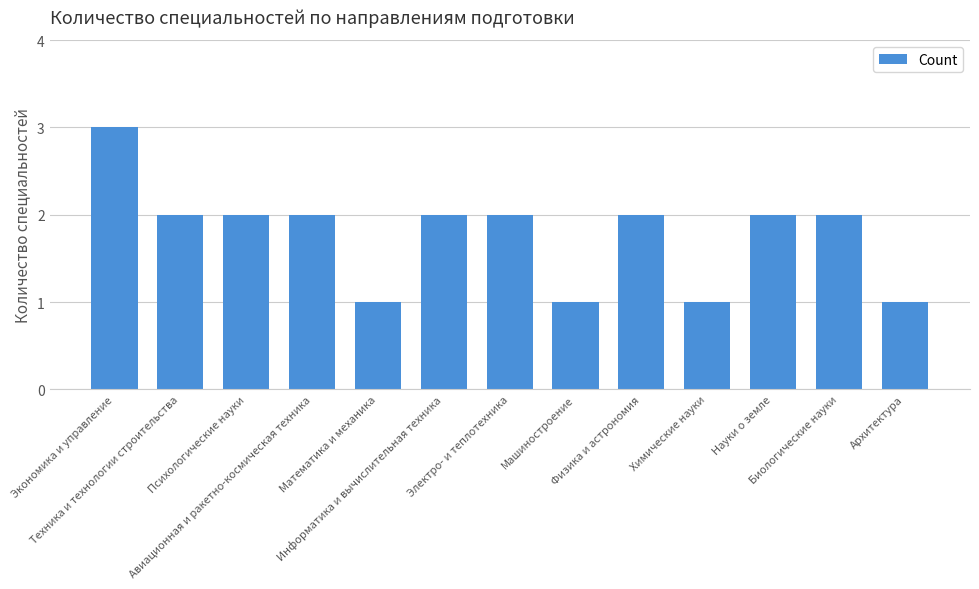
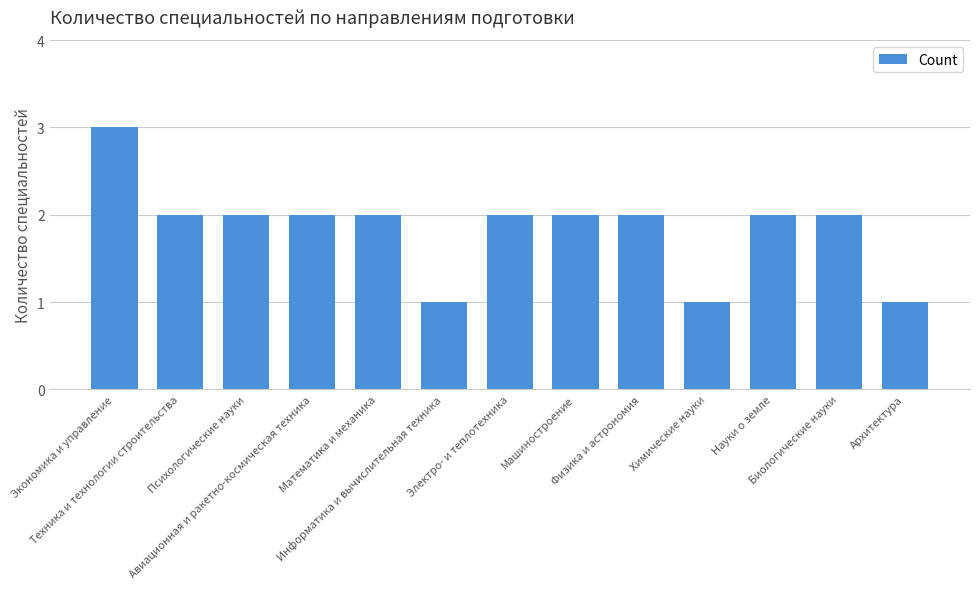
  {
    "Экономика и управление": 3,
    "Техника и технологии строительства": 2,
    "Психологические науки": 2,
    "Авиационная и ракетно-космическая техника": 2,
-   "Математика и механика": 1,
-   "Информатика и вычислительная техника": 2,
+   "Математика и механика": 2,
+   "Информатика и вычислительная техника": 1,
    "Электро- и теплотехника": 2,
-   "Машиностроение": 1,
+   "Машиностроение": 2,
    "Физика и астрономия": 2,
    "Химические науки": 1,
    "Науки о земле": 2,
    "Биологические науки": 2,
    "Архитектура": 1
  }
